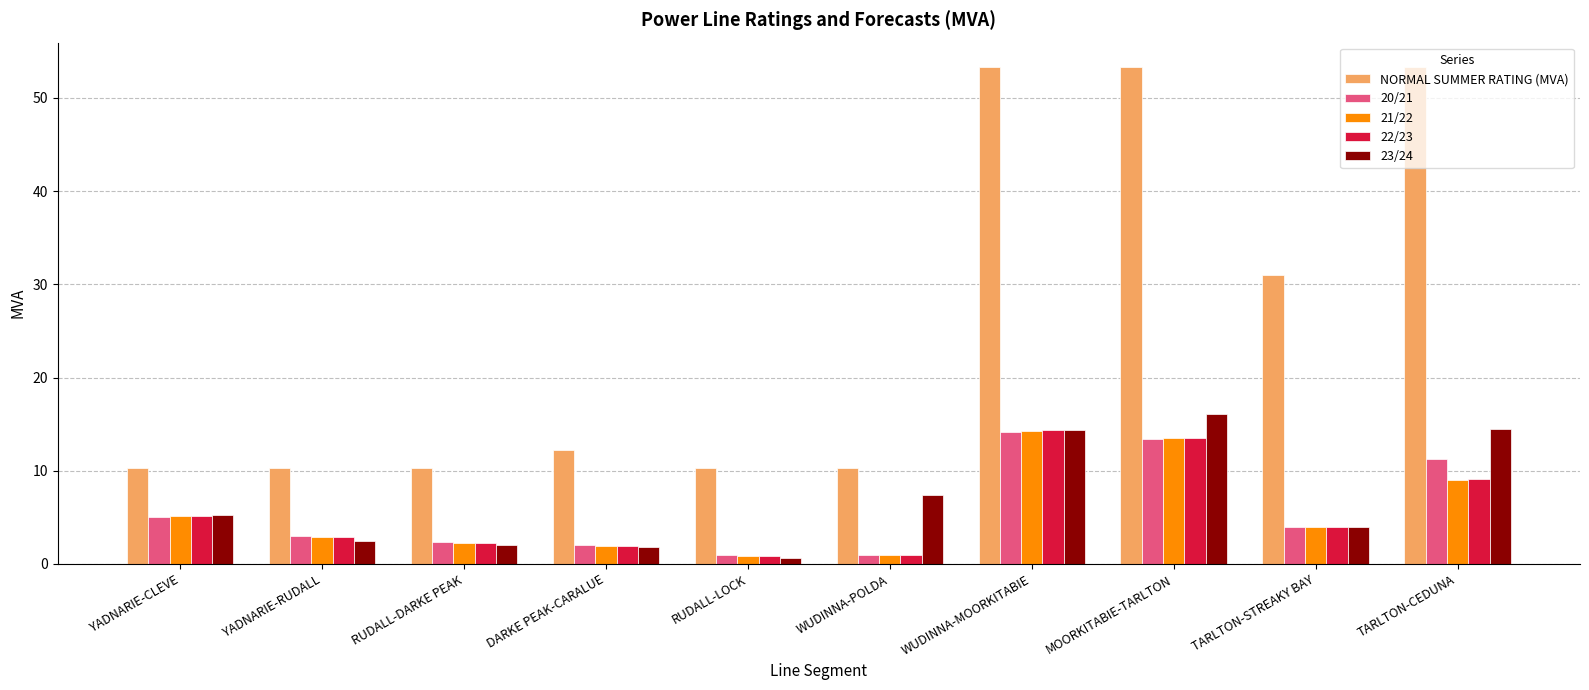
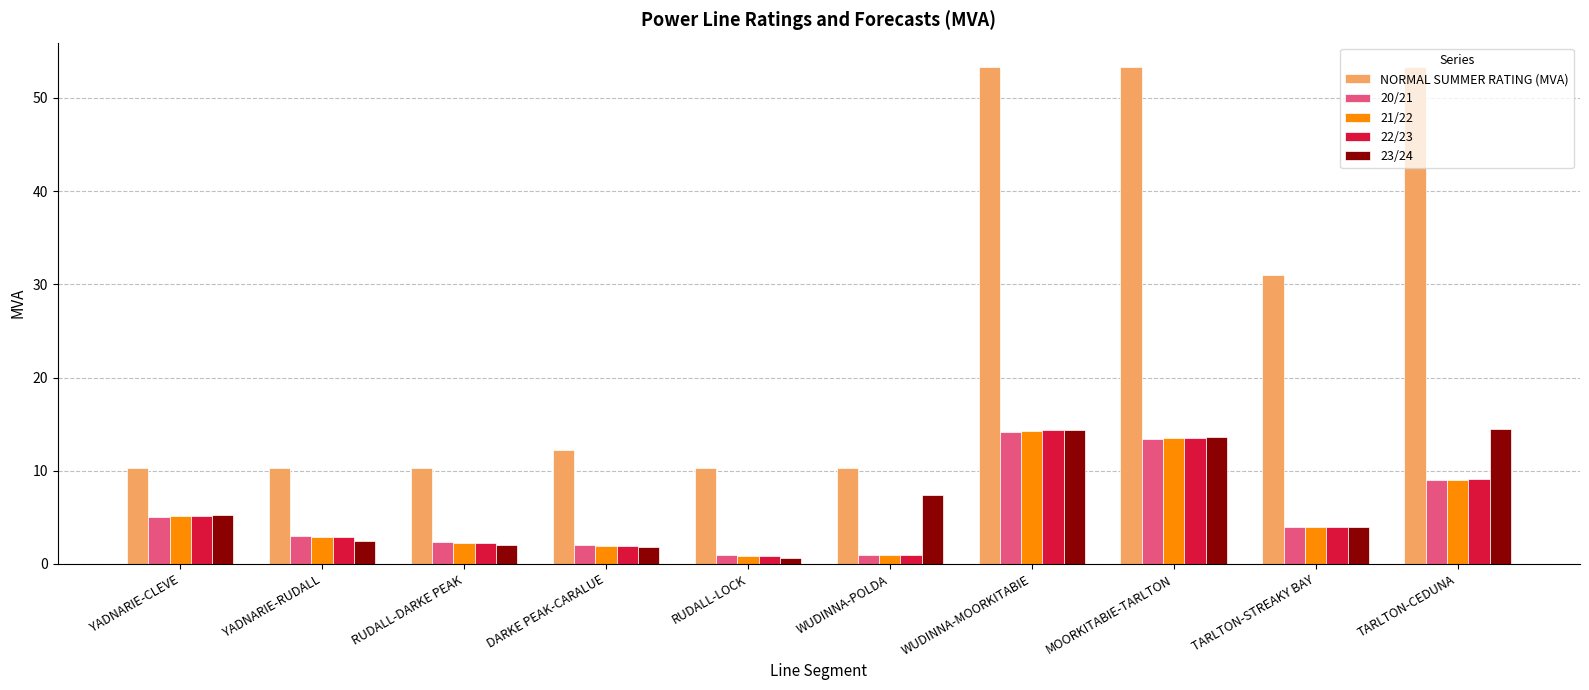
  {
    "NORMAL SUMMER RATING (MVA)": {
      "YADNARIE-CLEVE": 10,
      "YADNARIE-RUDALL": 10,
      "RUDALL-DARKE PEAK": 10,
      "DARKE PEAK-CARALUE": 12,
      "RUDALL-LOCK": 10,
      "WUDINNA-POLDA": 10,
      "WUDINNA-MOORKITABIE": 53,
      "MOORKITABIE-TARLTON": 53,
      "TARLTON-STREAKY BAY": 31
    },
    "20/21": {
      "YADNARIE-CLEVE": 5,
      "YADNARIE-RUDALL": 3,
      "RUDALL-DARKE PEAK": 2,
      "DARKE PEAK-CARALUE": 2,
      "RUDALL-LOCK": 1,
      "WUDINNA-POLDA": 1,
      "WUDINNA-MOORKITABIE": 14,
      "MOORKITABIE-TARLTON": 13,
      "TARLTON-STREAKY BAY": 4,
-     "TARLTON-CEDUNA": 11
+     "TARLTON-CEDUNA": 9
    },
    "21/22": {
      "YADNARIE-CLEVE": 5,
      "YADNARIE-RUDALL": 3,
      "RUDALL-DARKE PEAK": 2,
      "DARKE PEAK-CARALUE": 2,
      "RUDALL-LOCK": 1,
      "WUDINNA-POLDA": 1,
      "WUDINNA-MOORKITABIE": 14,
      "MOORKITABIE-TARLTON": 13,
      "TARLTON-STREAKY BAY": 4,
      "TARLTON-CEDUNA": 9
    },
    "22/23": {
      "YADNARIE-CLEVE": 5,
      "YADNARIE-RUDALL": 3,
      "RUDALL-DARKE PEAK": 2,
      "DARKE PEAK-CARALUE": 2,
      "RUDALL-LOCK": 1,
      "WUDINNA-POLDA": 1,
      "WUDINNA-MOORKITABIE": 14,
      "MOORKITABIE-TARLTON": 14,
      "TARLTON-STREAKY BAY": 4,
      "TARLTON-CEDUNA": 9
    },
    "23/24": {
      "YADNARIE-CLEVE": 5,
      "YADNARIE-RUDALL": 3,
      "RUDALL-DARKE PEAK": 2,
      "DARKE PEAK-CARALUE": 2,
      "RUDALL-LOCK": 1,
      "WUDINNA-POLDA": 7,
      "WUDINNA-MOORKITABIE": 14,
-     "MOORKITABIE-TARLTON": 16,
+     "MOORKITABIE-TARLTON": 14,
      "TARLTON-STREAKY BAY": 4,
      "TARLTON-CEDUNA": 14
    }
  }
